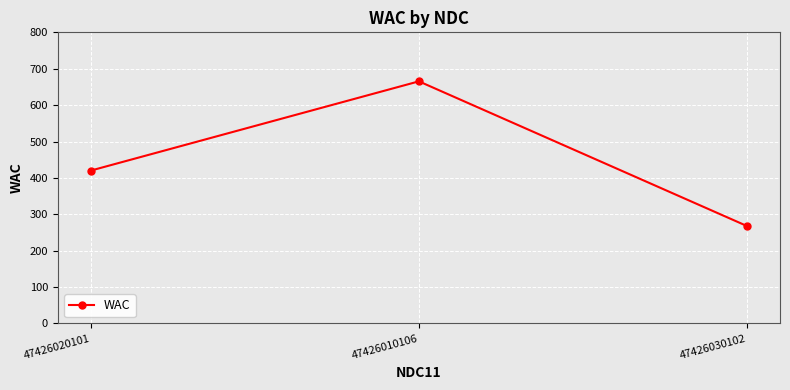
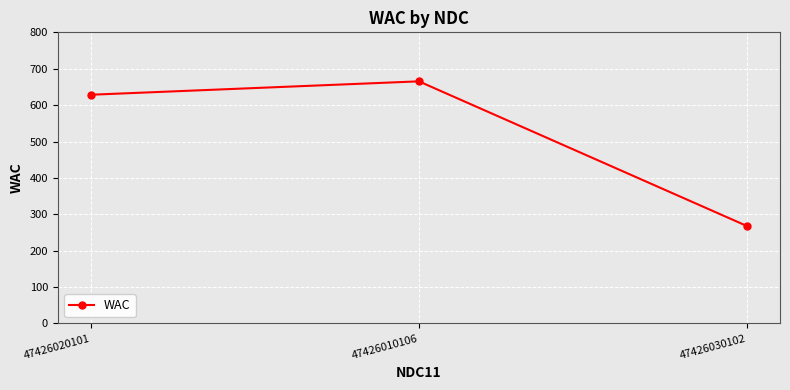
  {
-   "47426020101": 420,
+   "47426020101": 630,
    "47426010106": 670,
    "47426030102": 270
  }
